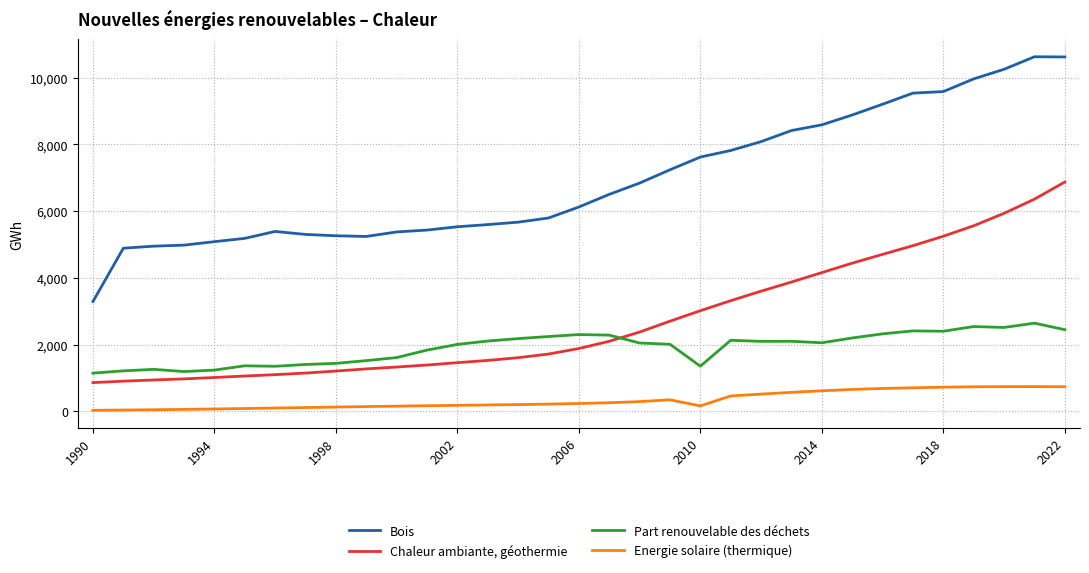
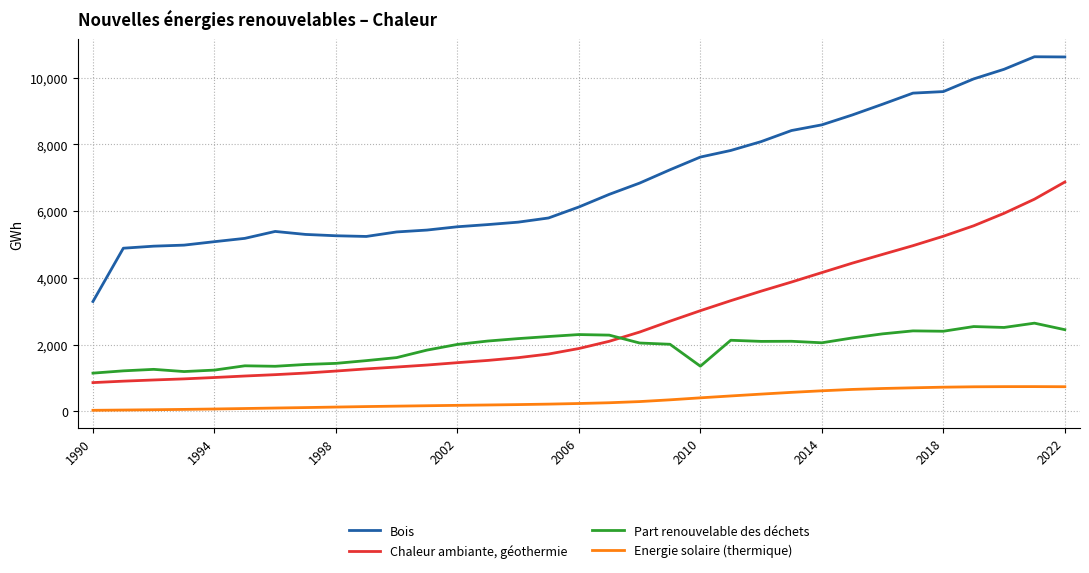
  {
    "Bois": {
      "1990": "3,300",
      "1994": "5,100",
      "1998": "5,300",
      "2002": "5,500",
      "2006": "6,100",
      "2010": "7,600",
      "2014": "8,600",
      "2018": "9,600",
      "2022": "10,600"
    },
    "Chaleur ambiante, géothermie": {
      "1990": "900",
      "1994": "1,000",
      "1998": "1,200",
      "2002": "1,500",
      "2006": "1,900",
      "2010": "3,000",
      "2014": "4,200",
      "2018": "5,200",
      "2022": "6,900"
    },
    "Part renouvelable des déchets": {
      "1990": "1,100",
      "1994": "1,200",
      "1998": "1,400",
      "2002": "2,000",
      "2006": "2,300",
      "2010": "1,400",
      "2014": "2,100",
      "2018": "2,400",
      "2022": "2,400"
    },
    "Energie solaire (thermique)": {
      "1990": "0",
      "1994": "100",
      "1998": "100",
      "2002": "200",
      "2006": "200",
-     "2010": "200",
+     "2010": "400",
      "2014": "600",
      "2018": "700",
      "2022": "700"
    }
  }
